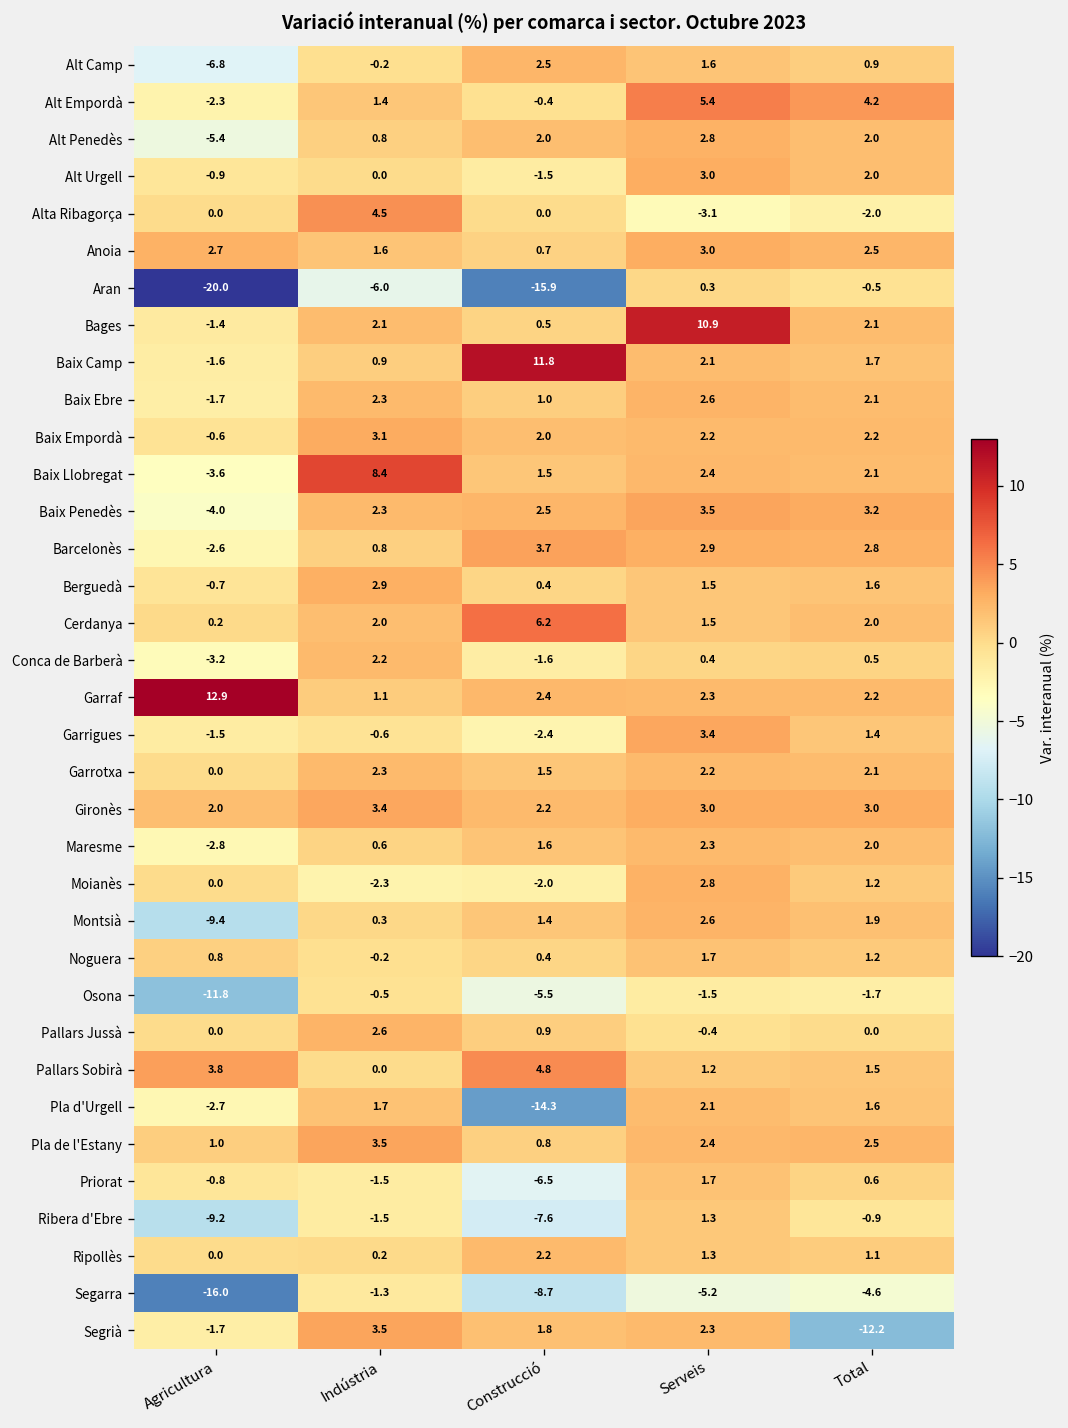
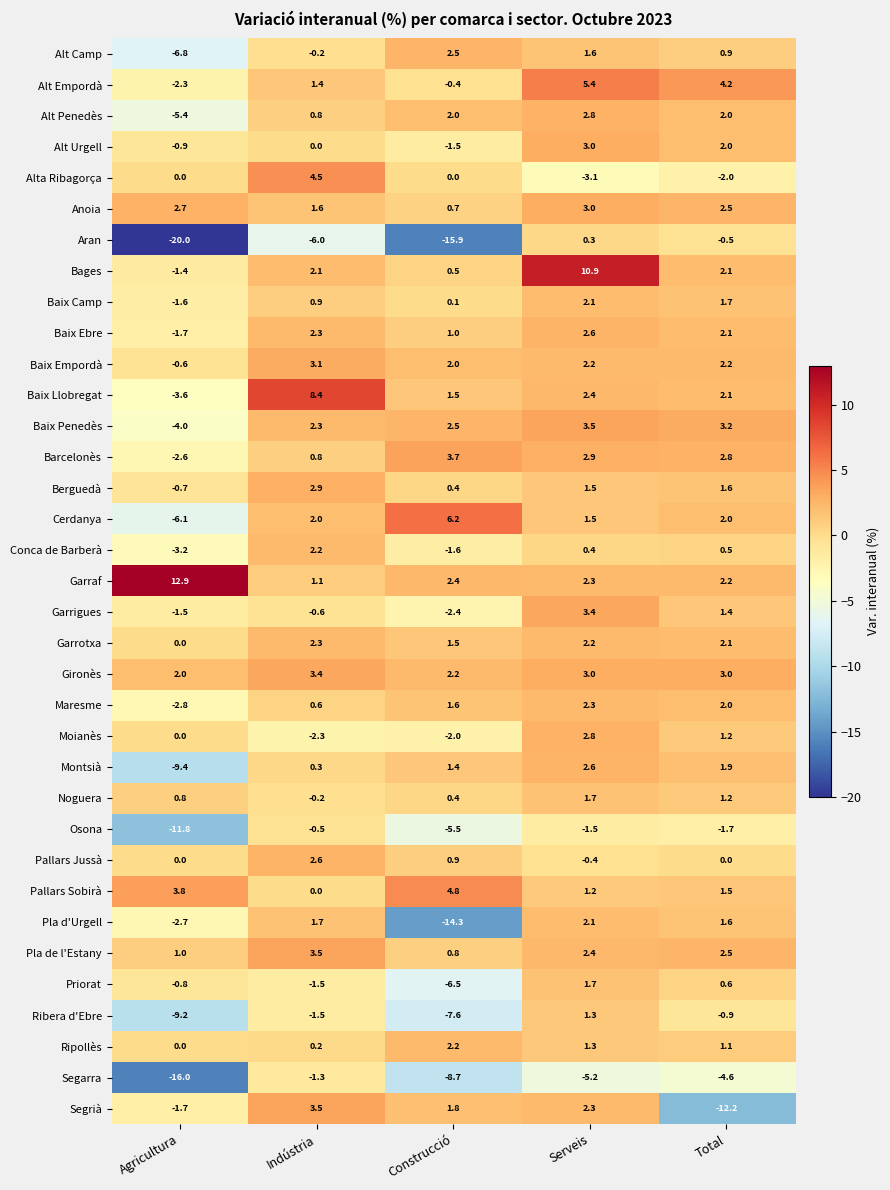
  {
    "Alt Camp": {
      "Agricultura": -6.8,
      "Indústria": -0.2,
      "Construcció": 2.5,
      "Serveis": 1.6,
      "Total": 0.9
    },
    "Alt Empordà": {
      "Agricultura": -2.3,
      "Indústria": 1.4,
      "Construcció": -0.4,
      "Serveis": 5.4,
      "Total": 4.2
    },
    "Alt Penedès": {
      "Agricultura": -5.4,
      "Indústria": 0.8,
      "Construcció": 2.0,
      "Serveis": 2.8,
      "Total": 2.0
    },
    "Alt Urgell": {
      "Agricultura": -0.9,
      "Indústria": 0.0,
      "Construcció": -1.5,
      "Serveis": 3.0,
      "Total": 2.0
    },
    "Alta Ribagorça": {
      "Agricultura": 0.0,
      "Indústria": 4.5,
      "Construcció": 0.0,
      "Serveis": -3.1,
      "Total": -2.0
    },
    "Anoia": {
      "Agricultura": 2.7,
      "Indústria": 1.6,
      "Construcció": 0.7,
      "Serveis": 3.0,
      "Total": 2.5
    },
    "Aran": {
      "Agricultura": -20.0,
      "Indústria": -6.0,
      "Construcció": -15.9,
      "Serveis": 0.3,
      "Total": -0.5
    },
    "Bages": {
      "Agricultura": -1.4,
      "Indústria": 2.1,
      "Construcció": 0.5,
      "Serveis": 10.9,
      "Total": 2.1
    },
    "Baix Camp": {
      "Agricultura": -1.6,
      "Indústria": 0.9,
-     "Construcció": 11.8,
+     "Construcció": 0.1,
      "Serveis": 2.1,
      "Total": 1.7
    },
    "Baix Ebre": {
      "Agricultura": -1.7,
      "Indústria": 2.3,
      "Construcció": 1.0,
      "Serveis": 2.6,
      "Total": 2.1
    },
    "Baix Empordà": {
      "Agricultura": -0.6,
      "Indústria": 3.1,
      "Construcció": 2.0,
      "Serveis": 2.2,
      "Total": 2.2
    },
    "Baix Llobregat": {
      "Agricultura": -3.6,
      "Indústria": 8.4,
      "Construcció": 1.5,
      "Serveis": 2.4,
      "Total": 2.1
    },
    "Baix Penedès": {
      "Agricultura": -4.0,
      "Indústria": 2.3,
      "Construcció": 2.5,
      "Serveis": 3.5,
      "Total": 3.2
    },
    "Barcelonès": {
      "Agricultura": -2.6,
      "Indústria": 0.8,
      "Construcció": 3.7,
      "Serveis": 2.9,
      "Total": 2.8
    },
    "Berguedà": {
      "Agricultura": -0.7,
      "Indústria": 2.9,
      "Construcció": 0.4,
      "Serveis": 1.5,
      "Total": 1.6
    },
    "Cerdanya": {
-     "Agricultura": 0.2,
+     "Agricultura": -6.1,
      "Indústria": 2.0,
      "Construcció": 6.2,
      "Serveis": 1.5,
      "Total": 2.0
    },
    "Conca de Barberà": {
      "Agricultura": -3.2,
      "Indústria": 2.2,
      "Construcció": -1.6,
      "Serveis": 0.4,
      "Total": 0.5
    },
    "Garraf": {
      "Agricultura": 12.9,
      "Indústria": 1.1,
      "Construcció": 2.4,
      "Serveis": 2.3,
      "Total": 2.2
    },
    "Garrigues": {
      "Agricultura": -1.5,
      "Indústria": -0.6,
      "Construcció": -2.4,
      "Serveis": 3.4,
      "Total": 1.4
    },
    "Garrotxa": {
      "Agricultura": 0.0,
      "Indústria": 2.3,
      "Construcció": 1.5,
      "Serveis": 2.2,
      "Total": 2.1
    },
    "Gironès": {
      "Agricultura": 2.0,
      "Indústria": 3.4,
      "Construcció": 2.2,
      "Serveis": 3.0,
      "Total": 3.0
    },
    "Maresme": {
      "Agricultura": -2.8,
      "Indústria": 0.6,
      "Construcció": 1.6,
      "Serveis": 2.3,
      "Total": 2.0
    },
    "Moianès": {
      "Agricultura": 0.0,
      "Indústria": -2.3,
      "Construcció": -2.0,
      "Serveis": 2.8,
      "Total": 1.2
    },
    "Montsià": {
      "Agricultura": -9.4,
      "Indústria": 0.3,
      "Construcció": 1.4,
      "Serveis": 2.6,
      "Total": 1.9
    },
    "Noguera": {
      "Agricultura": 0.8,
      "Indústria": -0.2,
      "Construcció": 0.4,
      "Serveis": 1.7,
      "Total": 1.2
    },
    "Osona": {
      "Agricultura": -11.8,
      "Indústria": -0.5,
      "Construcció": -5.5,
      "Serveis": -1.5,
      "Total": -1.7
    },
    "Pallars Jussà": {
      "Agricultura": 0.0,
      "Indústria": 2.6,
      "Construcció": 0.9,
      "Serveis": -0.4,
      "Total": 0.0
    },
    "Pallars Sobirà": {
      "Agricultura": 3.8,
      "Indústria": 0.0,
      "Construcció": 4.8,
      "Serveis": 1.2,
      "Total": 1.5
    },
    "Pla d'Urgell": {
      "Agricultura": -2.7,
      "Indústria": 1.7,
      "Construcció": -14.3,
      "Serveis": 2.1,
      "Total": 1.6
    },
    "Pla de l'Estany": {
      "Agricultura": 1.0,
      "Indústria": 3.5,
      "Construcció": 0.8,
      "Serveis": 2.4,
      "Total": 2.5
    },
    "Priorat": {
      "Agricultura": -0.8,
      "Indústria": -1.5,
      "Construcció": -6.5,
      "Serveis": 1.7,
      "Total": 0.6
    },
    "Ribera d'Ebre": {
      "Agricultura": -9.2,
      "Indústria": -1.5,
      "Construcció": -7.6,
      "Serveis": 1.3,
      "Total": -0.9
    },
    "Ripollès": {
      "Agricultura": 0.0,
      "Indústria": 0.2,
      "Construcció": 2.2,
      "Serveis": 1.3,
      "Total": 1.1
    },
    "Segarra": {
      "Agricultura": -16.0,
      "Indústria": -1.3,
      "Construcció": -8.7,
      "Serveis": -5.2,
      "Total": -4.6
    },
    "Segrià": {
      "Agricultura": -1.7,
      "Indústria": 3.5,
      "Construcció": 1.8,
      "Serveis": 2.3,
      "Total": -12.2
    }
  }
